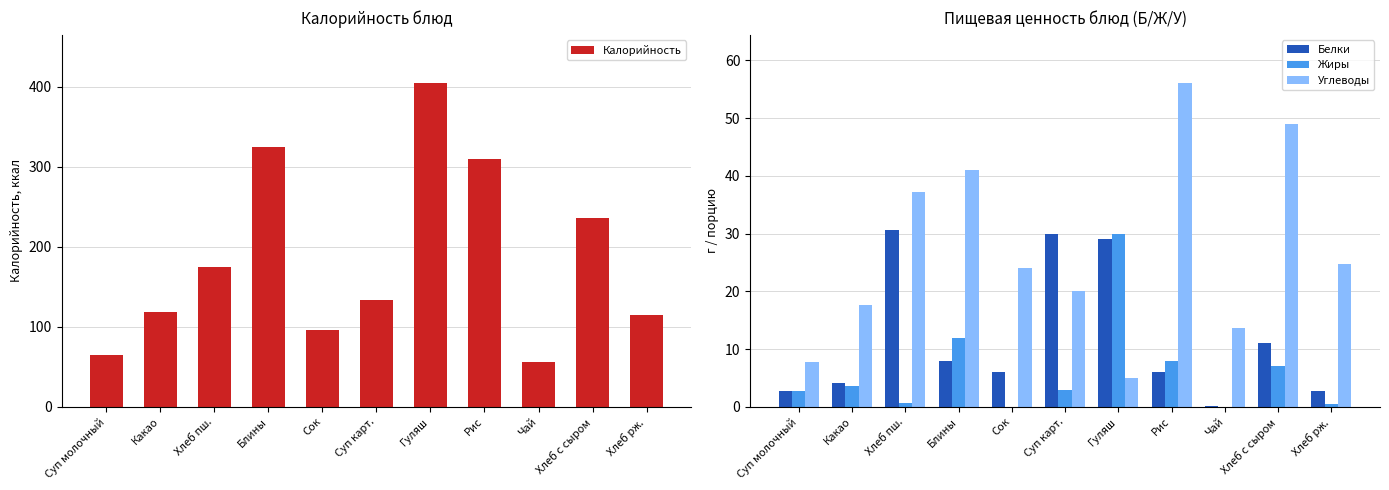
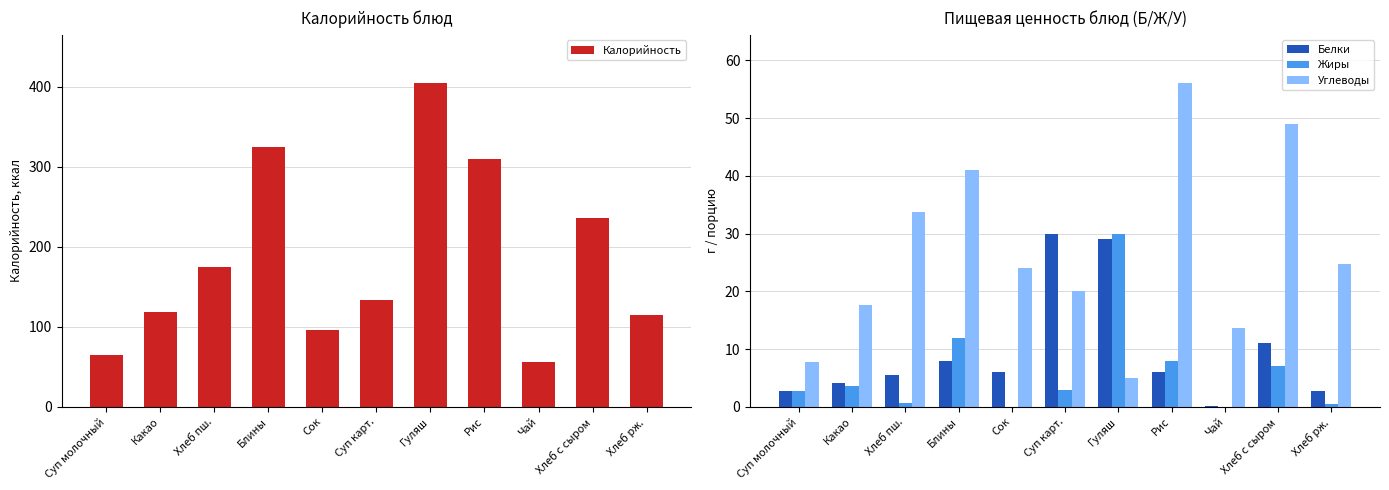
  {
    "Калорийность блюд": {
      "Суп молочный": 60,
      "Какао": 120,
      "Хлеб пш.": 170,
      "Блины": 320,
      "Сок": 100,
      "Суп карт.": 130,
      "Гуляш": 400,
      "Рис": 310,
      "Чай": 60,
      "Хлеб с сыром": 240,
      "Хлеб рж.": 110
    },
    "Пищевая ценность блюд (Б/Ж/У)": {
      "Белки": {
        "Суп молочный": 3,
        "Какао": 4,
-       "Хлеб пш.": 31,
+       "Хлеб пш.": 6,
        "Блины": 8,
        "Сок": 6,
        "Суп карт.": 30,
        "Гуляш": 29,
        "Рис": 6,
        "Хлеб с сыром": 11,
        "Хлеб рж.": 3
      },
      "Жиры": {
        "Суп молочный": 3,
        "Какао": 4,
        "Хлеб пш.": 1,
        "Блины": 12,
        "Сок": 0,
        "Суп карт.": 3,
        "Гуляш": 30,
        "Рис": 8,
        "Хлеб с сыром": 7,
        "Хлеб рж.": 1
      },
      "Углеводы": {
        "Суп молочный": 8,
        "Какао": 18,
-       "Хлеб пш.": 37,
+       "Хлеб пш.": 34,
        "Блины": 41,
        "Сок": 24,
        "Суп карт.": 20,
        "Гуляш": 5,
        "Рис": 56,
        "Чай": 14,
        "Хлеб с сыром": 49,
        "Хлеб рж.": 25
      }
    }
  }
